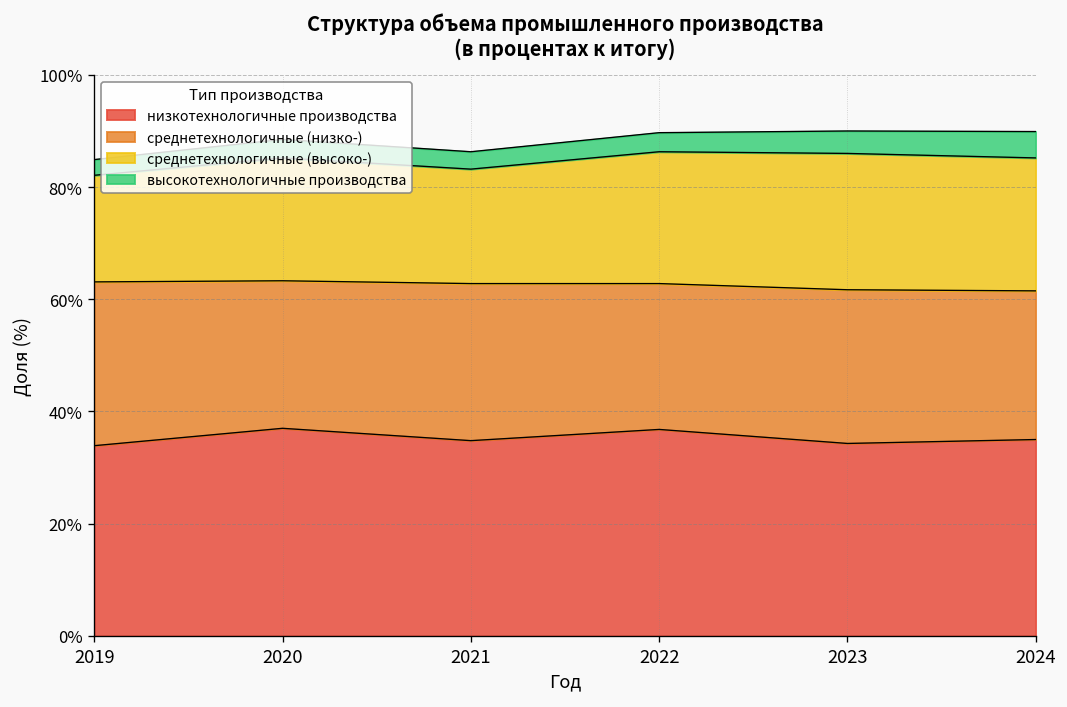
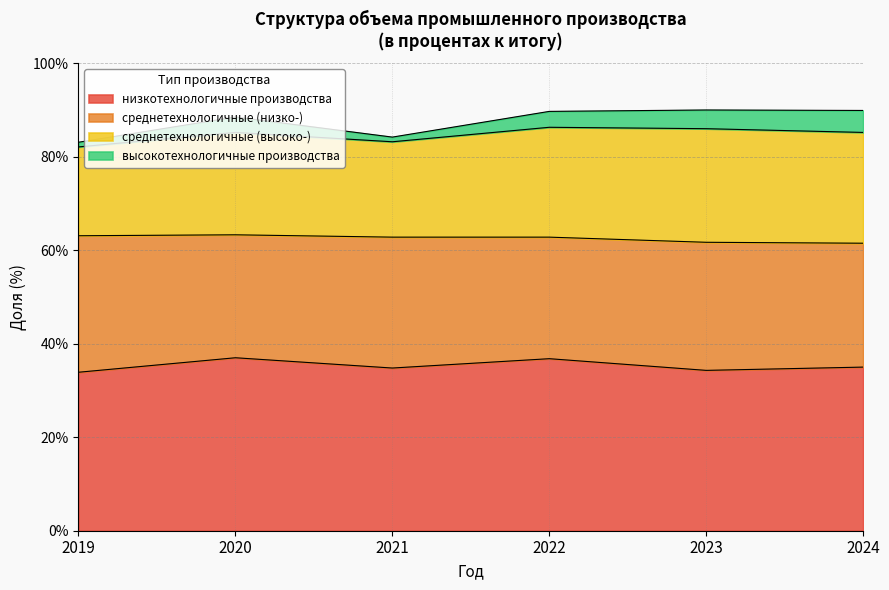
  {
    "среднетехнологичные (высоко-)": {
      "2019": "19%",
      "2021": "20%",
      "2022": "24%",
      "2023": "24%",
      "2024": "24%"
    },
    "высокотехнологичные производства": {
-     "2019": "3%",
-     "2021": "3%",
+     "2019": "1%",
+     "2021": "1%",
      "2022": "3%",
      "2023": "4%",
      "2024": "5%"
    }
  }
